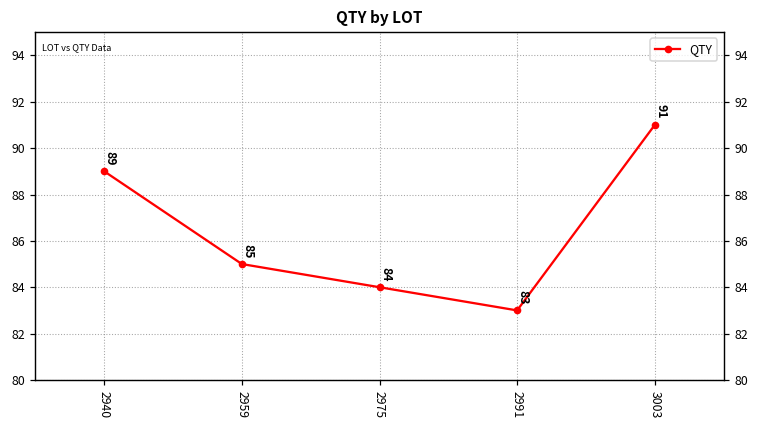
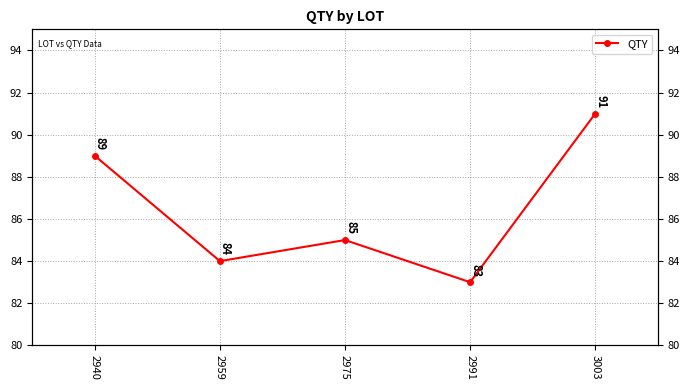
  {
    "2940": 89,
-   "2959": 85,
-   "2975": 84,
+   "2959": 84,
+   "2975": 85,
    "2991": 83,
    "3003": 91
  }
